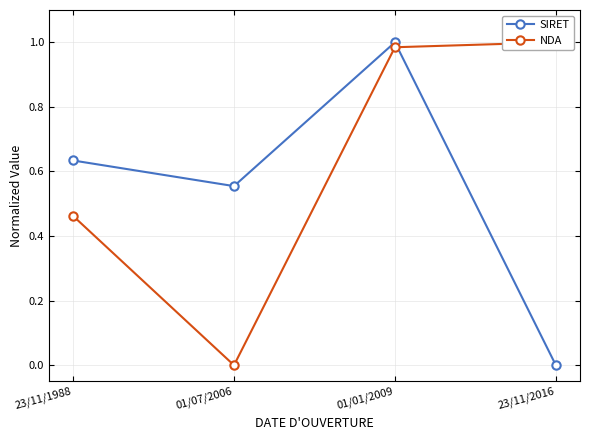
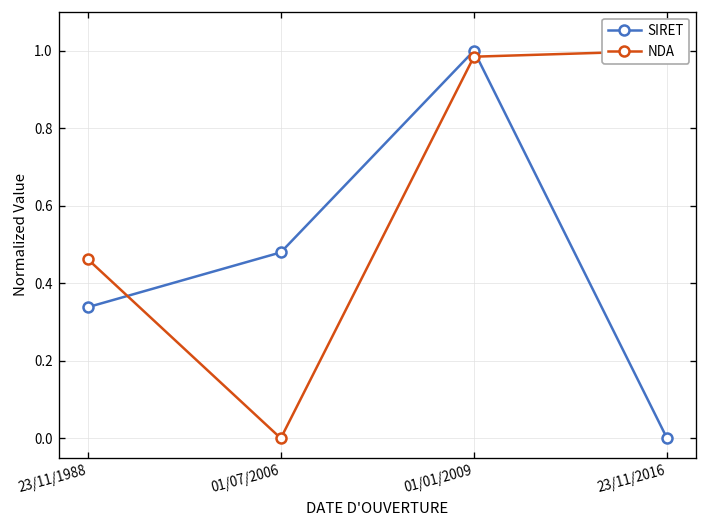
  {
    "SIRET": {
-     "23/11/1988": 0.63,
-     "01/07/2006": 0.55,
+     "23/11/1988": 0.34,
+     "01/07/2006": 0.48,
      "01/01/2009": 1.00,
      "23/11/2016": 0.00
    },
    "NDA": {
      "23/11/1988": 0.46,
      "01/07/2006": 0.00,
      "01/01/2009": 0.98
    }
  }
